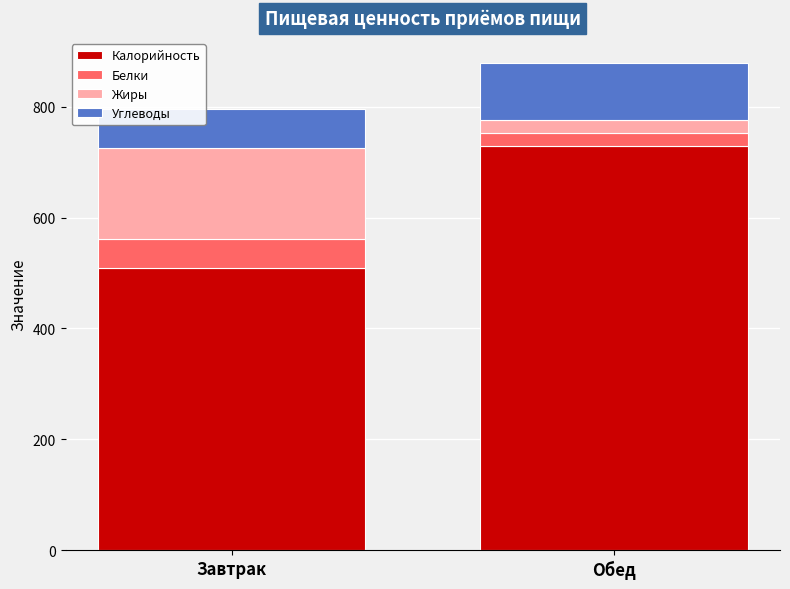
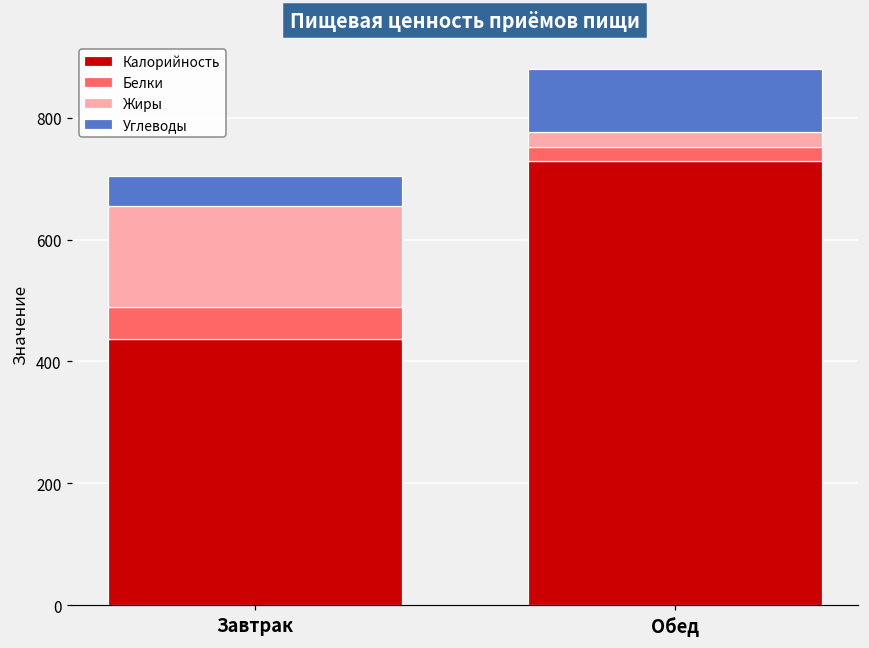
  {
    "Калорийность": {
-     "Завтрак": 510,
+     "Завтрак": 440,
      "Обед": 730
    },
    "Белки": {
      "Завтрак": 50,
      "Обед": 20
    },
    "Жиры": {
      "Завтрак": 160,
      "Обед": 20
    },
    "Углеводы": {
-     "Завтрак": 70,
+     "Завтрак": 50,
      "Обед": 100
    }
  }
